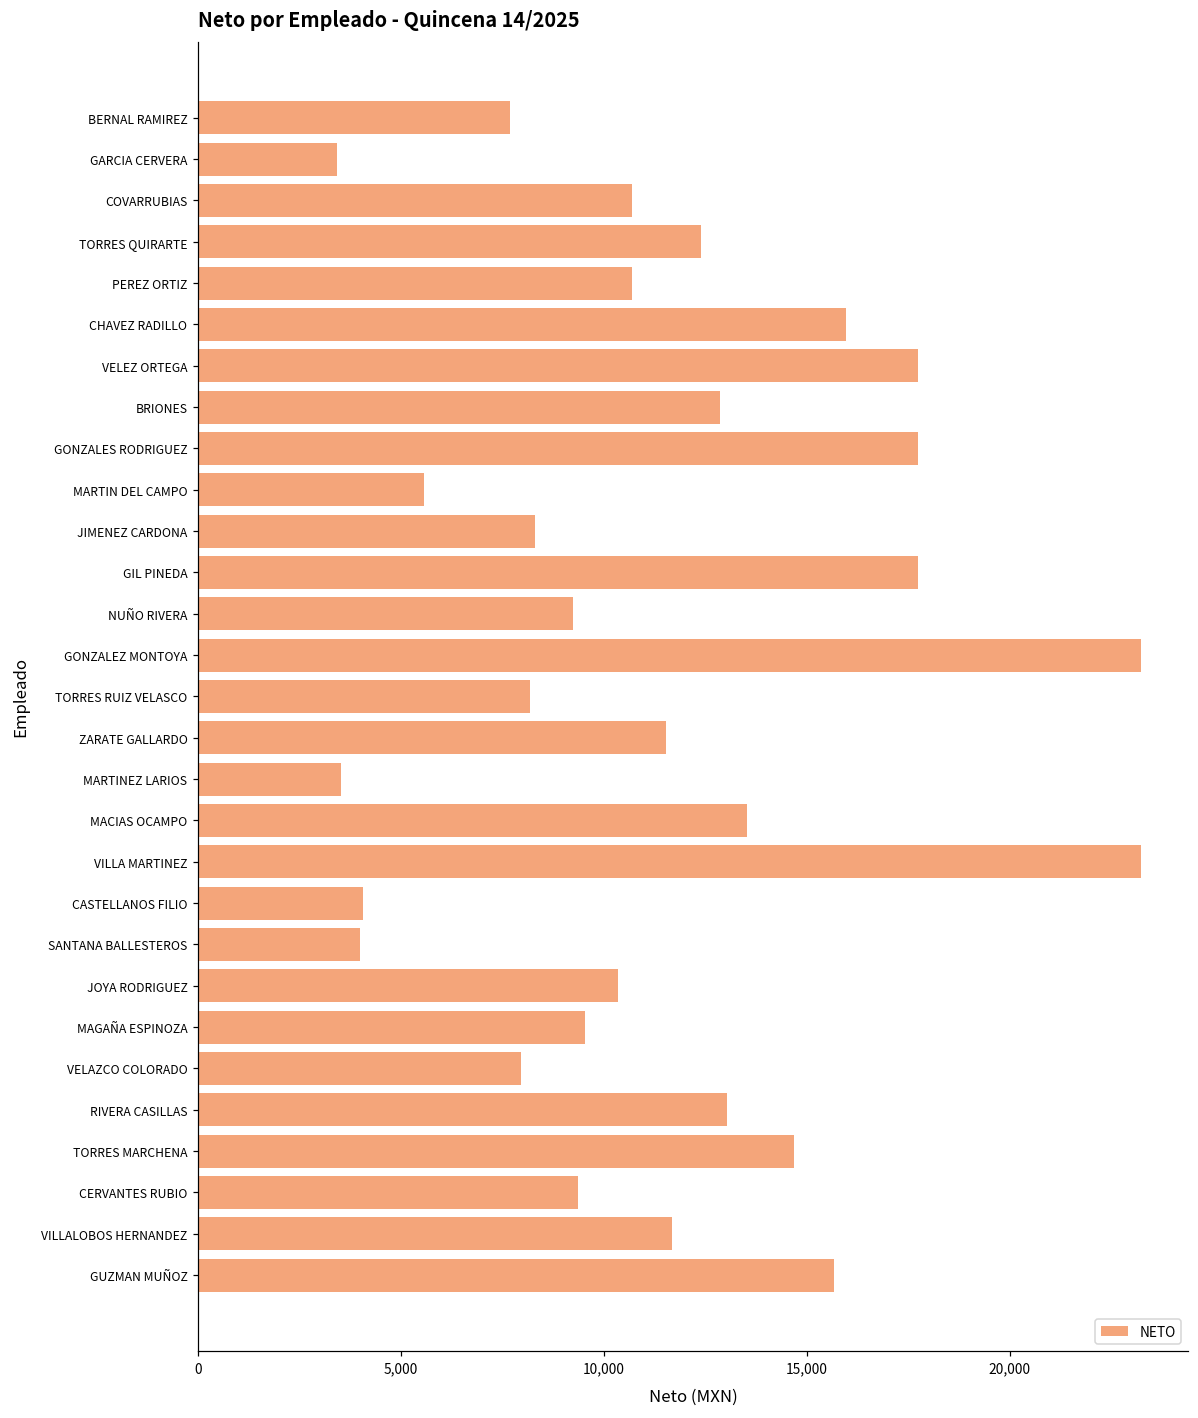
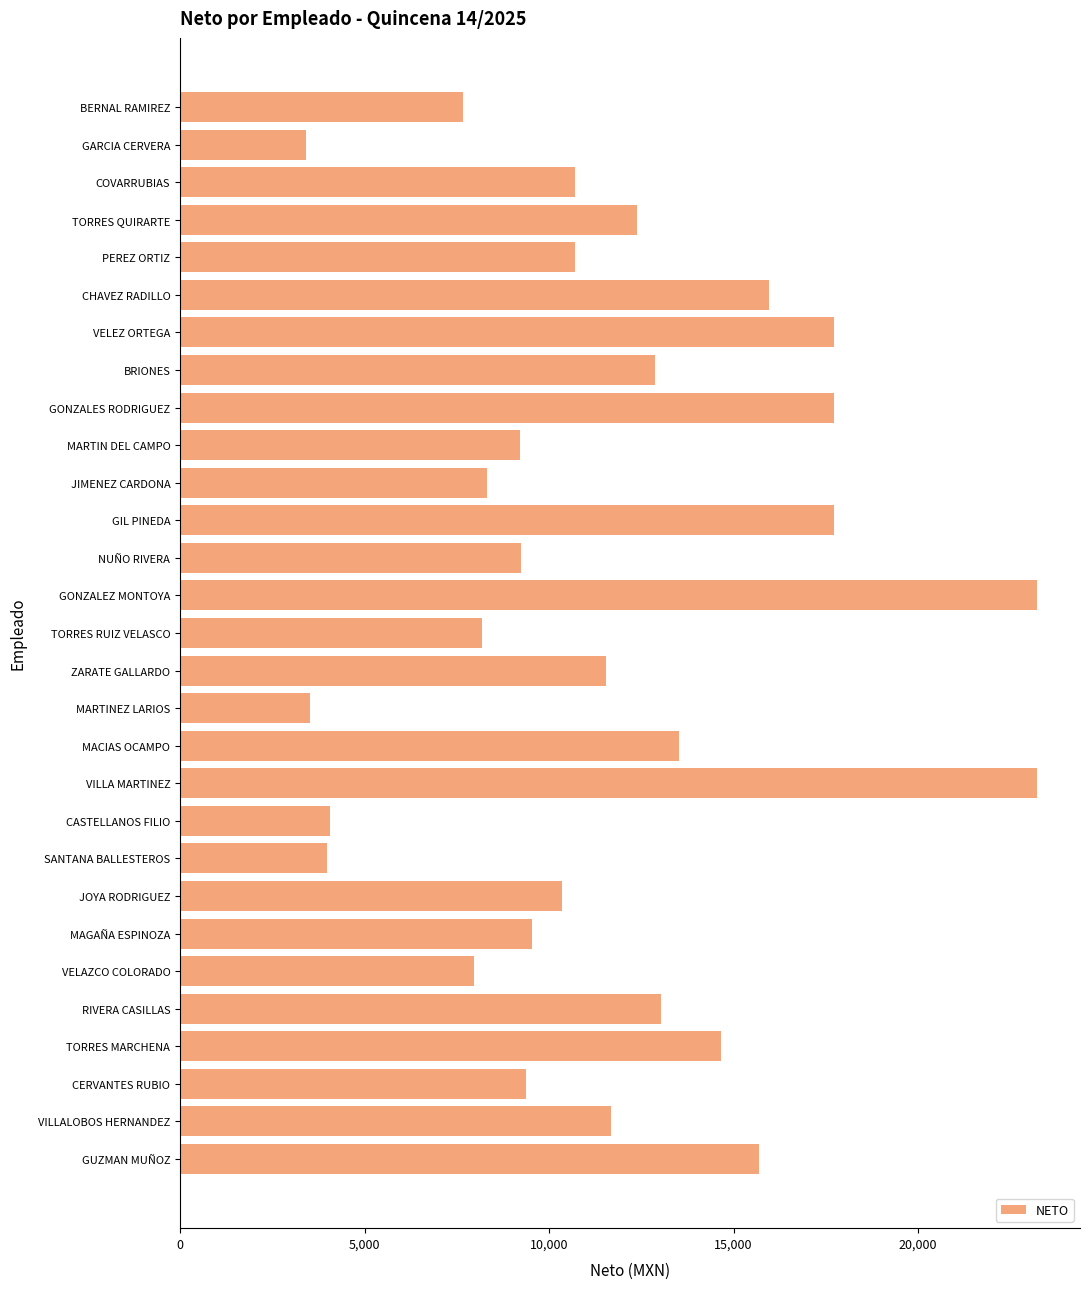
  {
    "BERNAL RAMIREZ": "7,700",
    "GARCIA CERVERA": "3,400",
    "COVARRUBIAS": "10,700",
    "TORRES QUIRARTE": "12,400",
    "PEREZ ORTIZ": "10,700",
    "CHAVEZ RADILLO": "16,000",
    "VELEZ ORTEGA": "17,700",
    "BRIONES": "12,900",
    "GONZALES RODRIGUEZ": "17,700",
-   "MARTIN DEL CAMPO": "5,600",
+   "MARTIN DEL CAMPO": "9,200",
    "JIMENEZ CARDONA": "8,300",
    "GIL PINEDA": "17,700",
    "NUÑO RIVERA": "9,200",
    "GONZALEZ MONTOYA": "23,200",
    "TORRES RUIZ VELASCO": "8,200",
    "ZARATE GALLARDO": "11,500",
    "MARTINEZ LARIOS": "3,500",
    "MACIAS OCAMPO": "13,500",
    "VILLA MARTINEZ": "23,200",
    "CASTELLANOS FILIO": "4,100",
    "SANTANA BALLESTEROS": "4,000",
    "JOYA RODRIGUEZ": "10,300",
    "MAGAÑA ESPINOZA": "9,500",
    "VELAZCO COLORADO": "8,000",
    "RIVERA CASILLAS": "13,000",
    "TORRES MARCHENA": "14,700",
    "CERVANTES RUBIO": "9,400",
    "VILLALOBOS HERNANDEZ": "11,700",
    "GUZMAN MUÑOZ": "15,700"
  }
